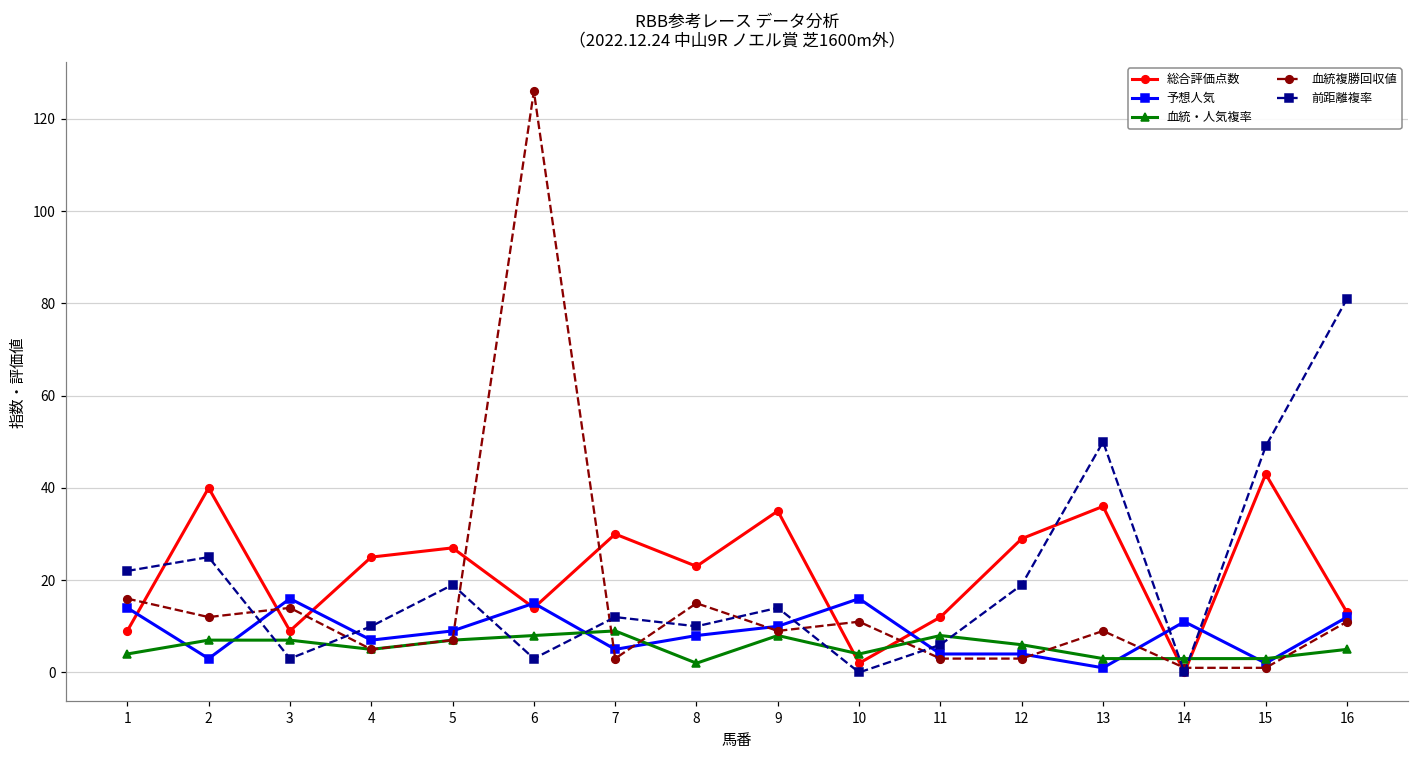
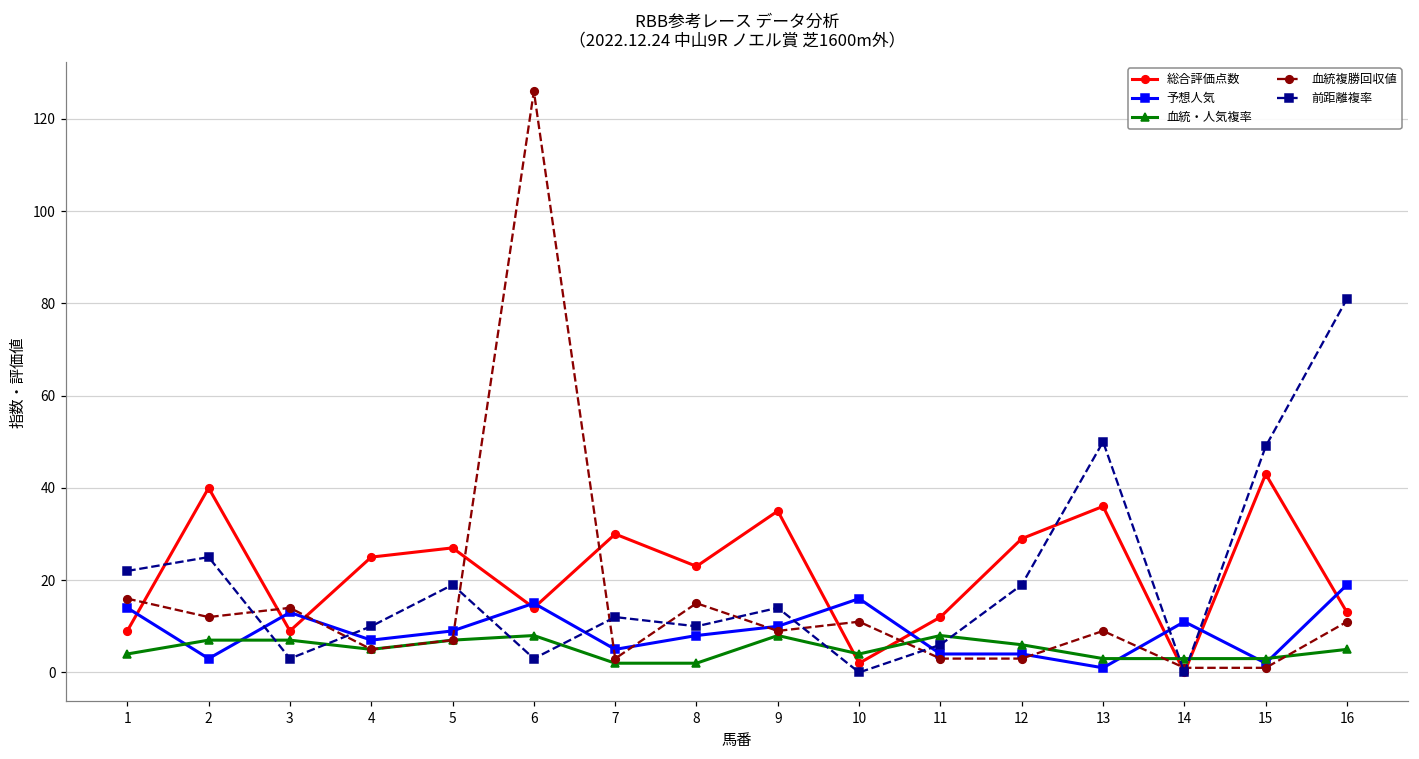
  {
    "総合評価点数": {
      "1": 9,
      "2": 40,
      "3": 9,
      "4": 25,
      "5": 27,
      "6": 14,
      "7": 30,
      "8": 23,
      "9": 35,
      "10": 2,
      "11": 12,
      "12": 29,
      "13": 36,
      "15": 43,
      "16": 13
    },
    "予想人気": {
      "1": 14,
      "2": 3,
-     "3": 16,
+     "3": 13,
      "4": 7,
      "5": 9,
      "6": 15,
      "7": 5,
      "8": 8,
      "9": 10,
      "10": 16,
      "11": 4,
      "12": 4,
      "13": 1,
      "14": 11,
      "15": 2,
-     "16": 12
+     "16": 19
    },
    "血統・人気複率": {
      "1": 4,
      "2": 7,
      "3": 7,
      "6": 8,
-     "7": 9,
+     "7": 2,
      "8": 2,
      "9": 8,
      "10": 4,
      "11": 8,
      "12": 6,
      "13": 3,
      "14": 3,
      "15": 3,
      "16": 5
    },
    "血統複勝回収値": {
      "1": 16,
      "2": 12,
      "3": 14,
      "6": 126,
      "7": 3,
      "8": 15,
      "9": 9,
      "10": 11,
      "11": 3,
      "12": 3,
      "13": 9,
      "14": 1,
      "15": 1,
      "16": 11
    },
    "前距離複率": {
      "1": 22,
      "2": 25,
      "3": 3,
      "4": 10,
      "5": 19,
      "6": 3,
      "7": 12,
      "8": 10,
      "9": 14,
      "10": 0,
      "11": 6,
      "12": 19,
      "13": 50,
      "15": 49,
      "16": 81
    }
  }
